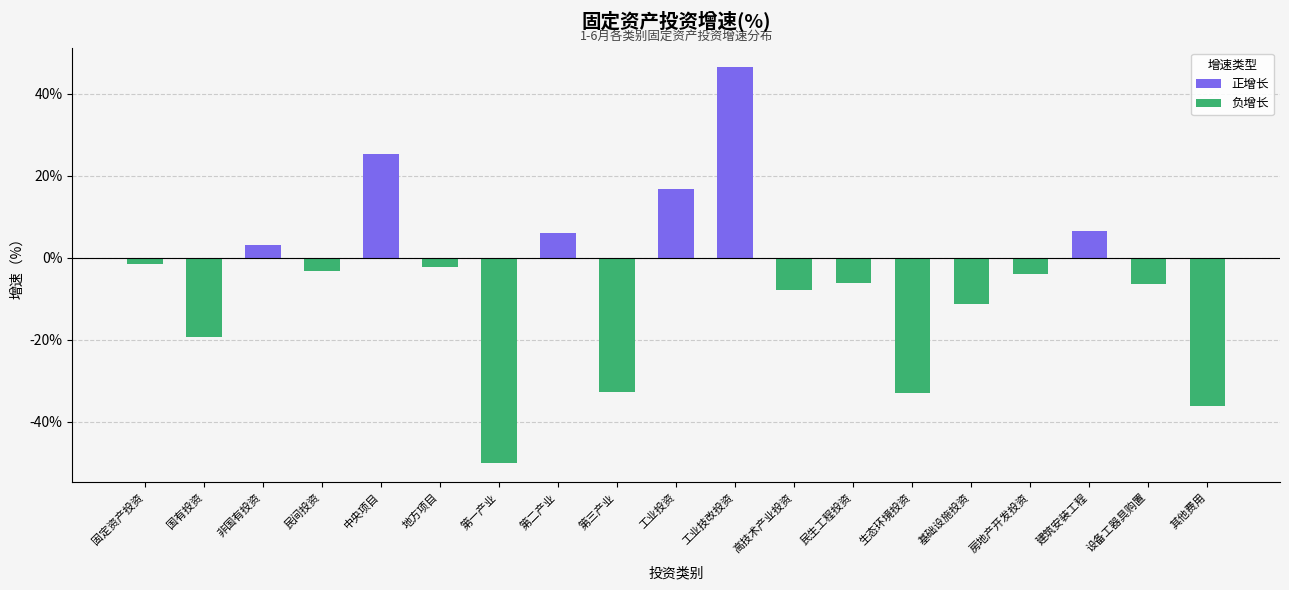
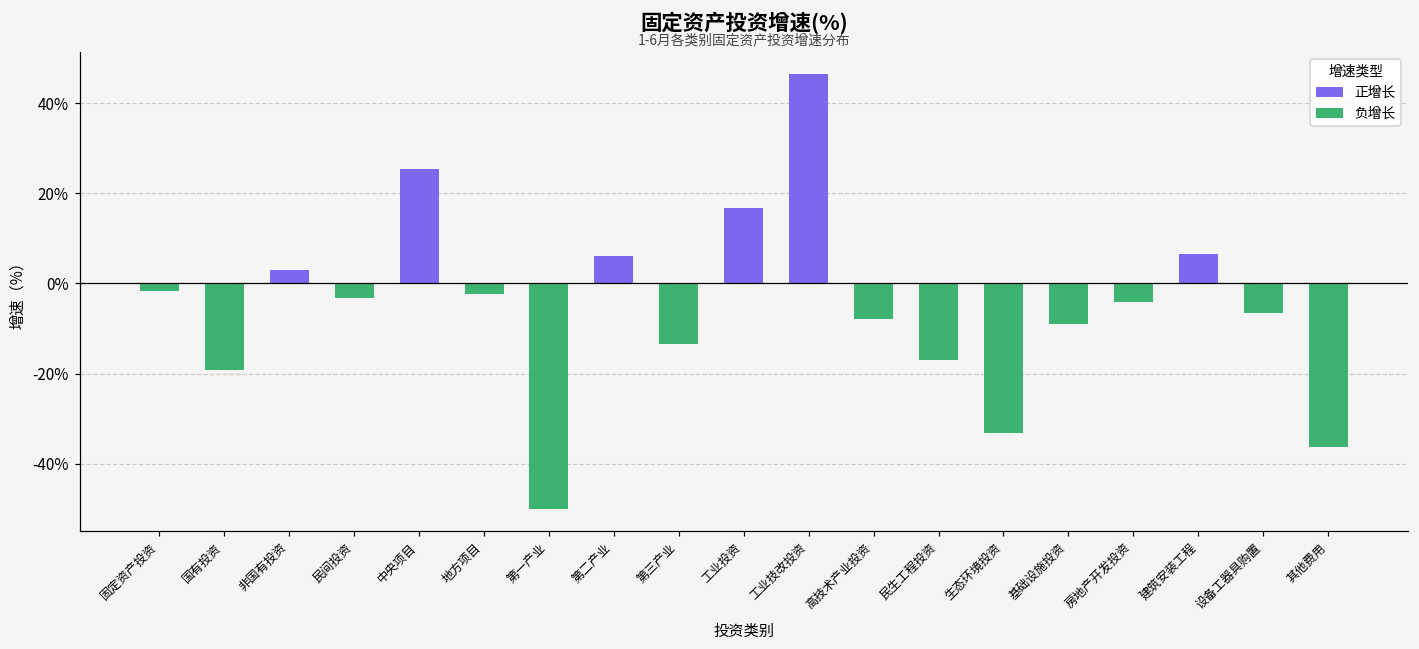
  {
    "正增长": {
      "固定资产投资": "0%",
      "国有投资": "0%",
      "非国有投资": "3%",
      "民间投资": "0%",
      "中央项目": "25%",
      "地方项目": "0%",
      "第一产业": "0%",
      "第二产业": "6%",
      "第三产业": "0%",
      "工业投资": "17%",
      "高技术产业投资": "0%",
      "民生工程投资": "0%",
      "生态环境投资": "0%",
      "基础设施投资": "0%",
      "房地产开发投资": "0%",
      "建筑安装工程": "7%",
      "设备工器具购置": "0%",
      "其他费用": "0%"
    },
    "负增长": {
      "固定资产投资": "-2%",
      "国有投资": "-19%",
      "非国有投资": "0%",
      "民间投资": "-3%",
      "中央项目": "0%",
      "地方项目": "-2%",
      "第一产业": "-50%",
      "第二产业": "0%",
-     "第三产业": "-33%",
+     "第三产业": "-13%",
      "工业投资": "0%",
      "工业技改投资": "0%",
      "高技术产业投资": "-8%",
-     "民生工程投资": "-6%",
+     "民生工程投资": "-17%",
      "生态环境投资": "-33%",
-     "基础设施投资": "-11%",
+     "基础设施投资": "-9%",
      "房地产开发投资": "-4%",
      "建筑安装工程": "0%",
      "设备工器具购置": "-7%",
      "其他费用": "-36%"
    }
  }
